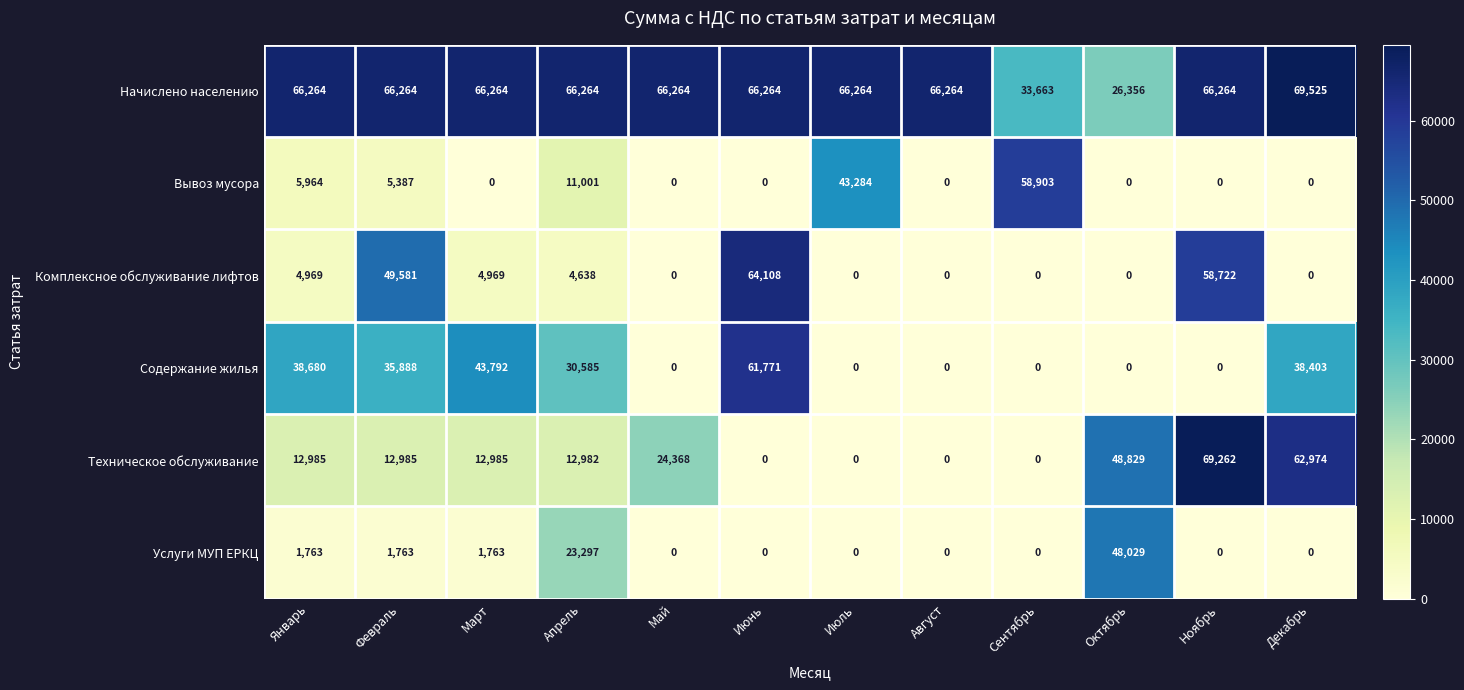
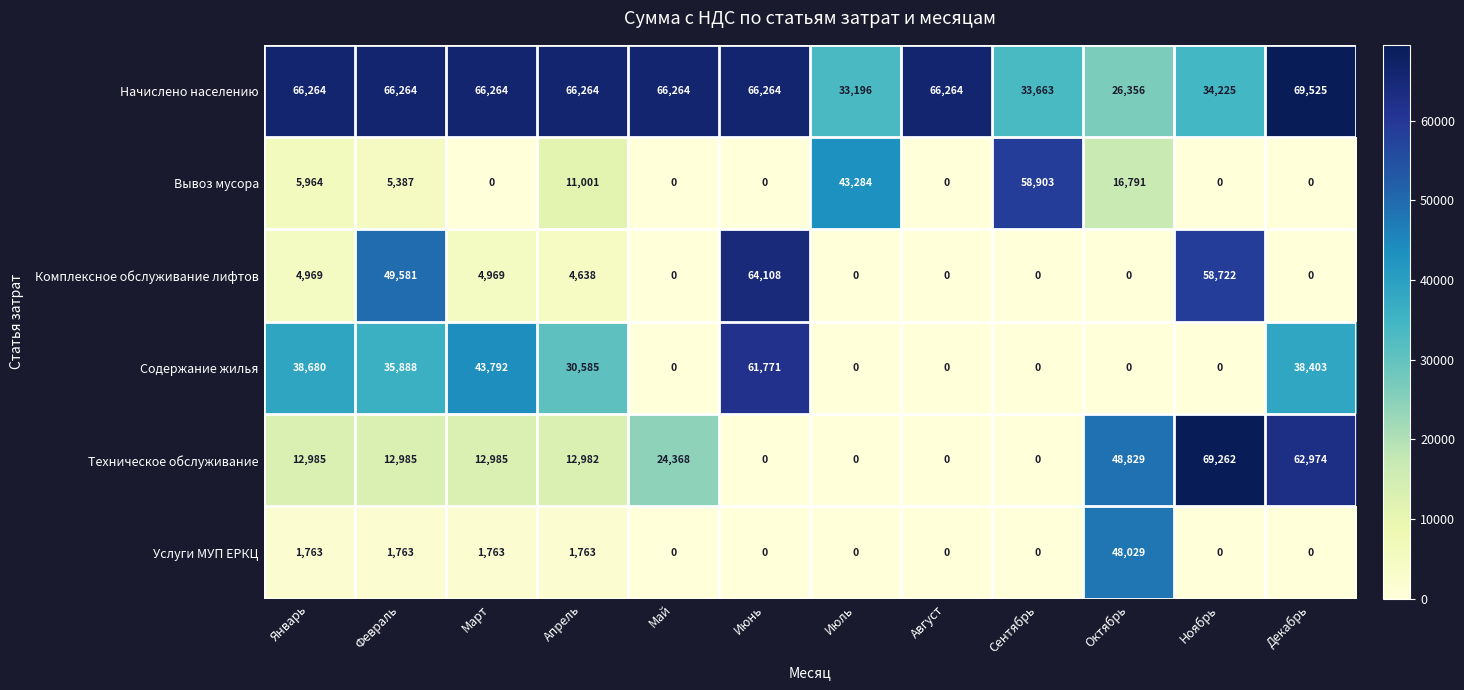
  {
    "Начислено населению": {
      "Январь": "66,264",
      "Февраль": "66,264",
      "Март": "66,264",
      "Апрель": "66,264",
      "Май": "66,264",
      "Июнь": "66,264",
-     "Июль": "66,264",
+     "Июль": "33,196",
      "Август": "66,264",
      "Сентябрь": "33,663",
      "Октябрь": "26,356",
-     "Ноябрь": "66,264",
+     "Ноябрь": "34,225",
      "Декабрь": "69,525"
    },
    "Вывоз мусора": {
      "Январь": "5,964",
      "Февраль": "5,387",
      "Март": "0",
      "Апрель": "11,001",
      "Май": "0",
      "Июнь": "0",
      "Июль": "43,284",
      "Август": "0",
      "Сентябрь": "58,903",
-     "Октябрь": "0",
+     "Октябрь": "16,791",
      "Ноябрь": "0",
      "Декабрь": "0"
    },
    "Комплексное обслуживание лифтов": {
      "Январь": "4,969",
      "Февраль": "49,581",
      "Март": "4,969",
      "Апрель": "4,638",
      "Май": "0",
      "Июнь": "64,108",
      "Июль": "0",
      "Август": "0",
      "Сентябрь": "0",
      "Октябрь": "0",
      "Ноябрь": "58,722",
      "Декабрь": "0"
    },
    "Содержание жилья": {
      "Январь": "38,680",
      "Февраль": "35,888",
      "Март": "43,792",
      "Апрель": "30,585",
      "Май": "0",
      "Июнь": "61,771",
      "Июль": "0",
      "Август": "0",
      "Сентябрь": "0",
      "Октябрь": "0",
      "Ноябрь": "0",
      "Декабрь": "38,403"
    },
    "Техническое обслуживание": {
      "Январь": "12,985",
      "Февраль": "12,985",
      "Март": "12,985",
      "Апрель": "12,982",
      "Май": "24,368",
      "Июнь": "0",
      "Июль": "0",
      "Август": "0",
      "Сентябрь": "0",
      "Октябрь": "48,829",
      "Ноябрь": "69,262",
      "Декабрь": "62,974"
    },
    "Услуги МУП ЕРКЦ": {
      "Январь": "1,763",
      "Февраль": "1,763",
      "Март": "1,763",
-     "Апрель": "23,297",
+     "Апрель": "1,763",
      "Май": "0",
      "Июнь": "0",
      "Июль": "0",
      "Август": "0",
      "Сентябрь": "0",
      "Октябрь": "48,029",
      "Ноябрь": "0",
      "Декабрь": "0"
    }
  }
